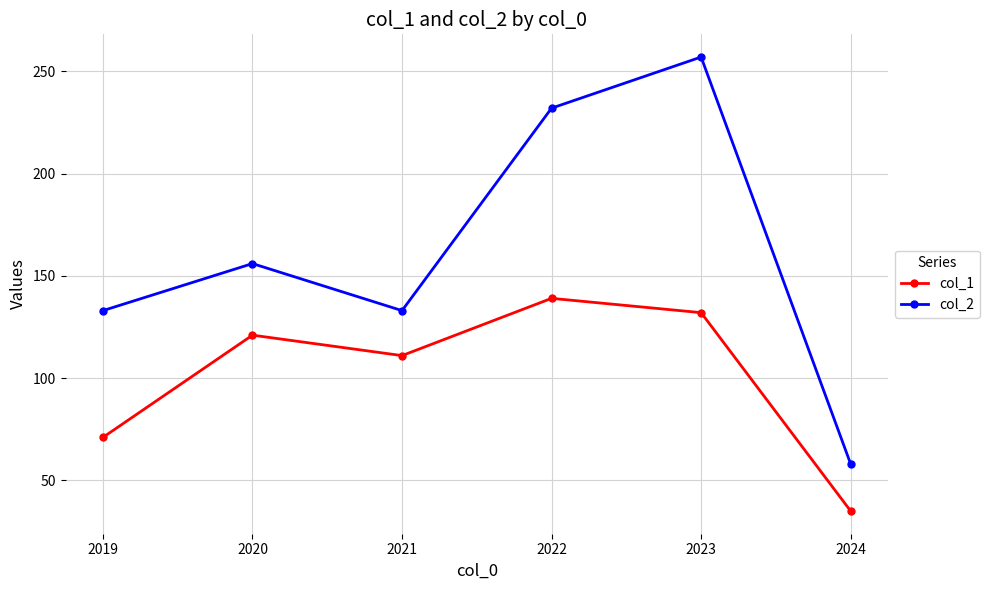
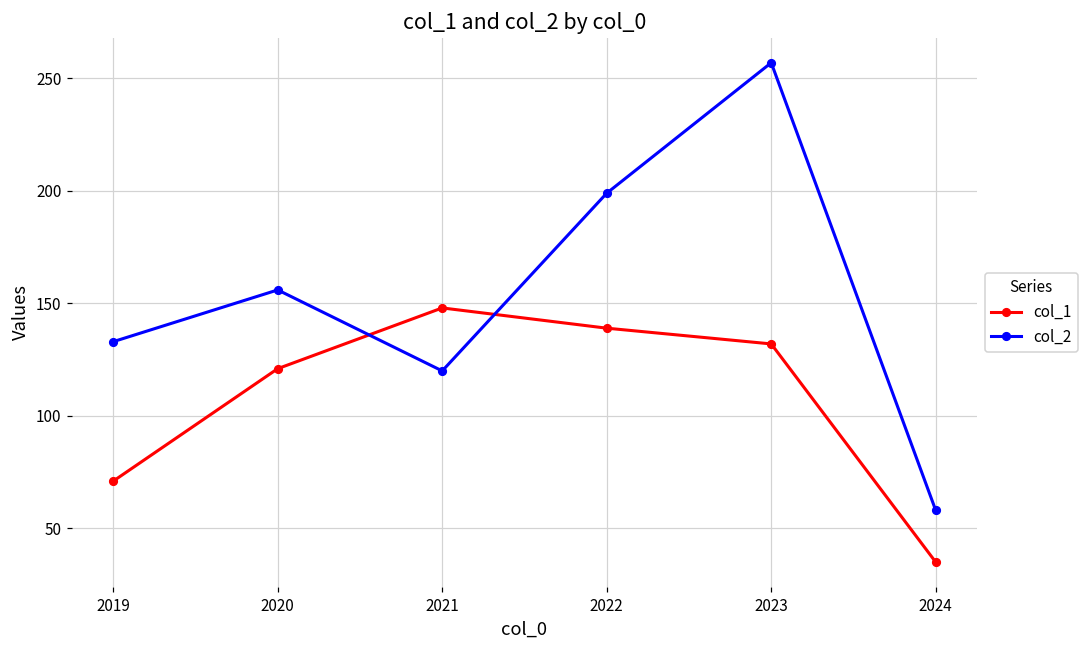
  {
    "col_1": {
      "2019": 71,
      "2020": 121,
-     "2021": 111,
+     "2021": 148,
      "2022": 139,
      "2023": 132,
      "2024": 35
    },
    "col_2": {
      "2019": 133,
      "2020": 156,
-     "2021": 133,
-     "2022": 232,
+     "2021": 120,
+     "2022": 199,
      "2023": 257,
      "2024": 58
    }
  }
